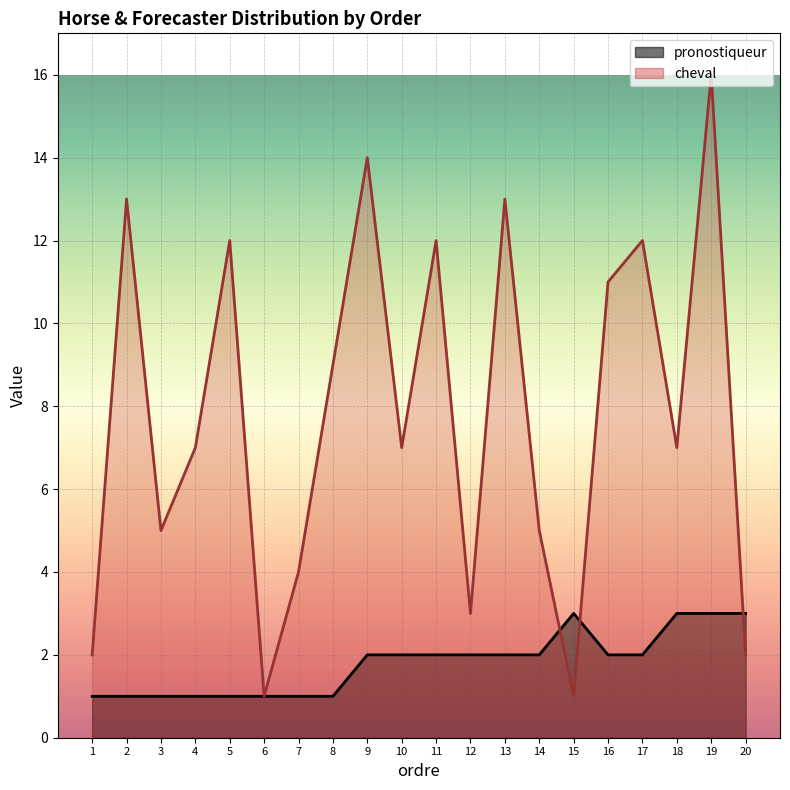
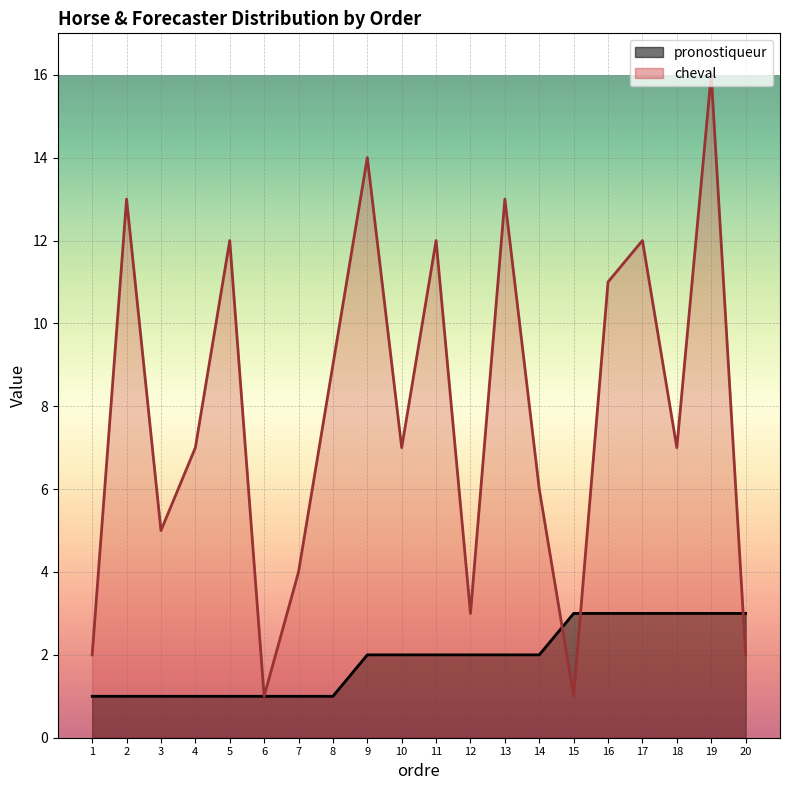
  {
    "pronostiqueur": {
      "1": 1,
      "2": 1,
      "3": 1,
      "4": 1,
      "5": 1,
      "7": 1,
      "8": 1,
      "9": 2,
      "10": 2,
      "11": 2,
      "12": 2,
      "13": 2,
      "14": 2,
      "15": 3,
-     "16": 2,
-     "17": 2,
+     "16": 3,
+     "17": 3,
      "18": 3,
      "19": 3,
      "20": 3
    },
    "cheval": {
      "1": 2,
      "2": 13,
      "3": 5,
      "4": 7,
      "5": 12,
      "7": 4,
      "8": 9,
      "9": 14,
      "10": 7,
      "11": 12,
      "12": 3,
      "13": 13,
-     "14": 5,
+     "14": 6,
      "15": 1,
      "16": 11,
      "17": 12,
      "18": 7,
      "20": 2
    }
  }
